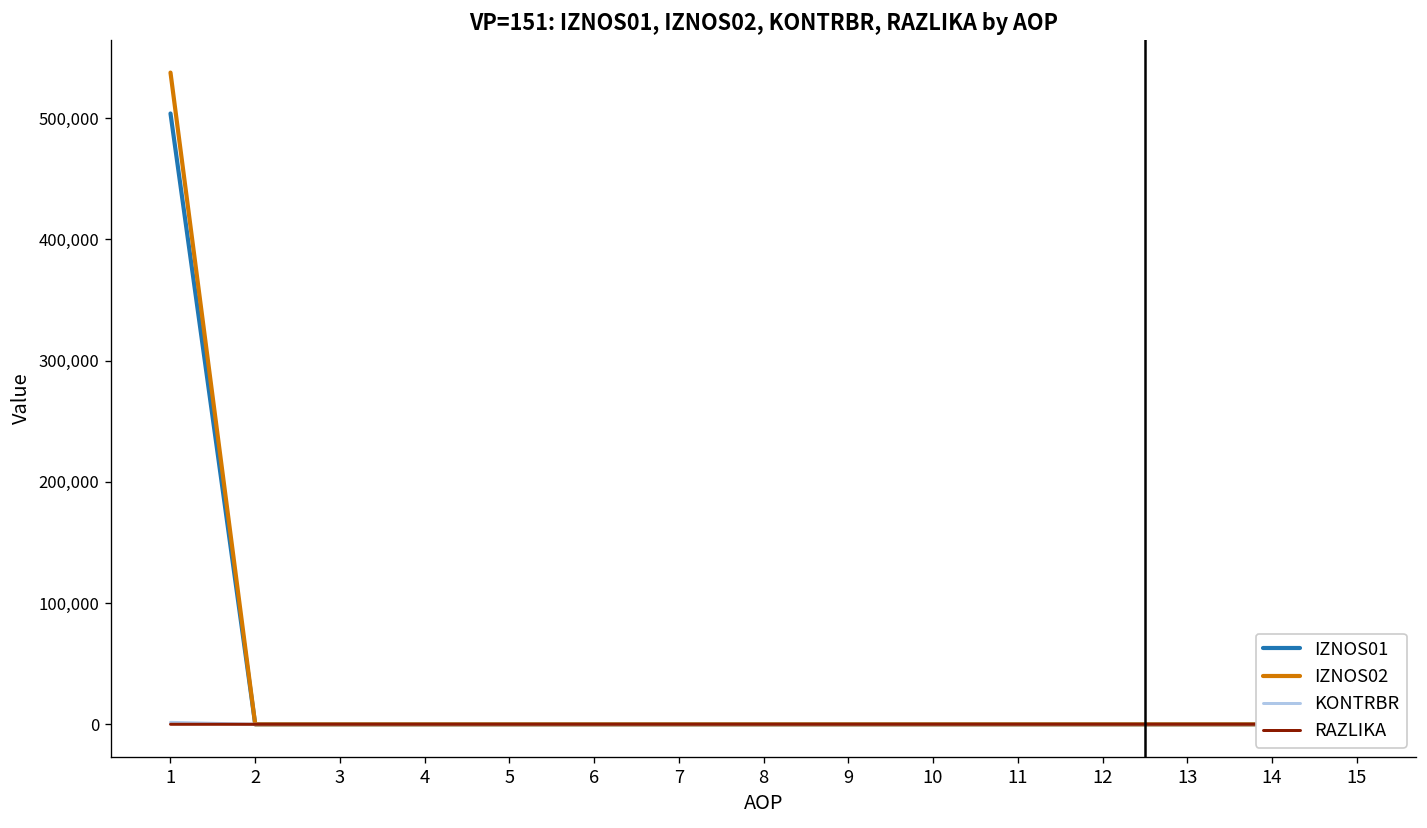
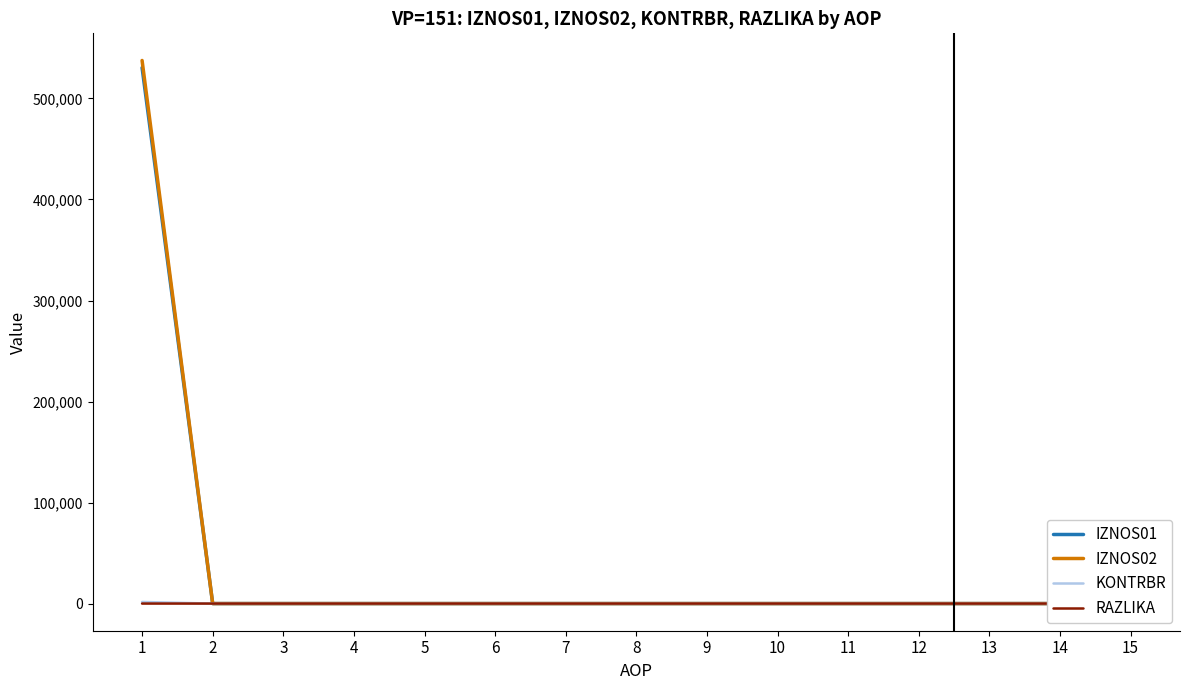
  {
    "IZNOS01": {
-     "1": "504,000"
+     "1": "530,000"
    },
    "IZNOS02": {
      "1": "538,000"
    }
  }
